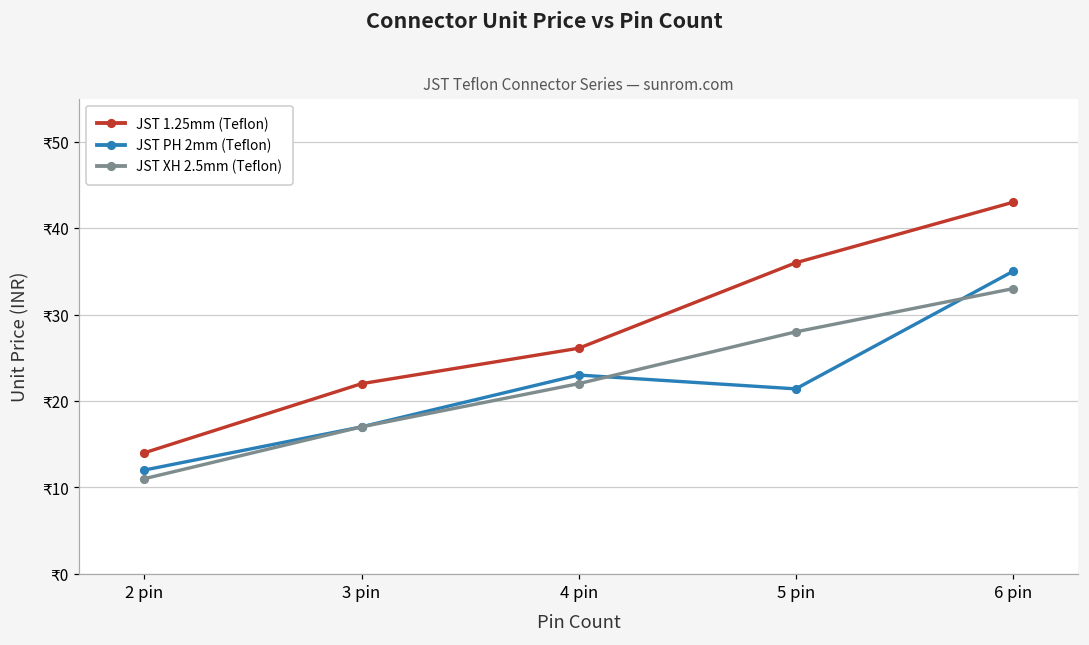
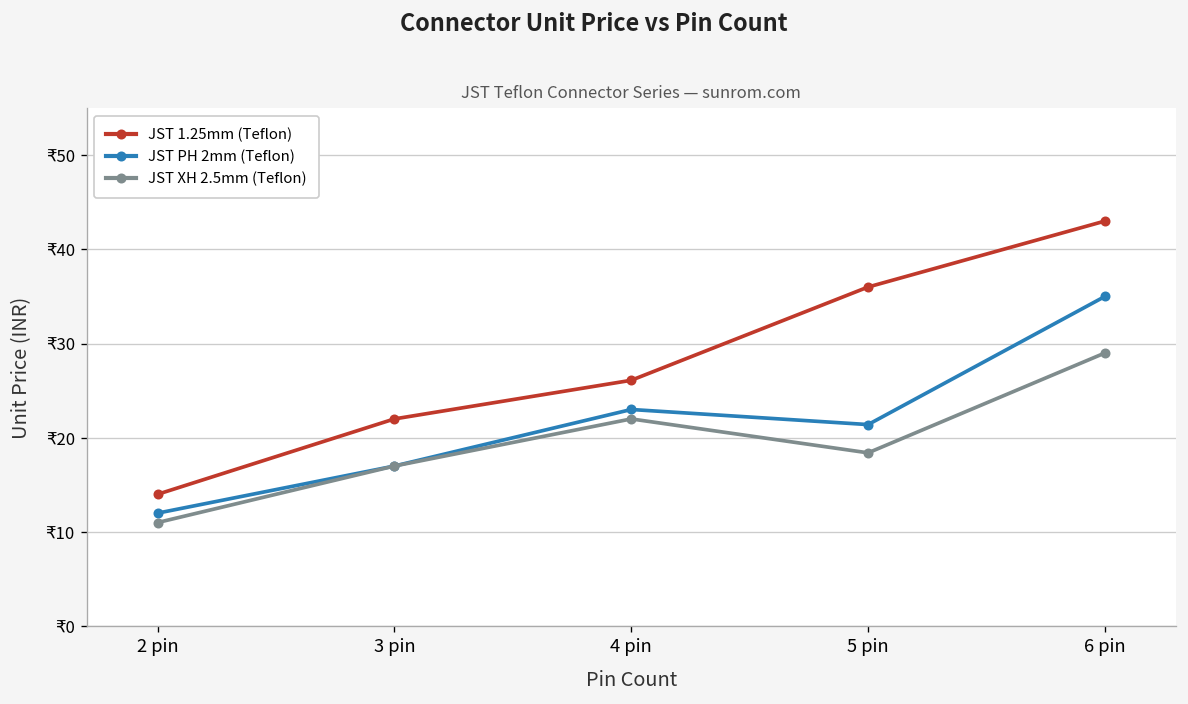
  {
    "JST 1.25mm (Teflon)": {
      "2 pin": "₹14",
      "3 pin": "₹22",
      "4 pin": "₹26",
      "5 pin": "₹36",
      "6 pin": "₹43"
    },
    "JST PH 2mm (Teflon)": {
      "2 pin": "₹12",
      "4 pin": "₹23",
      "5 pin": "₹21",
      "6 pin": "₹35"
    },
    "JST XH 2.5mm (Teflon)": {
      "2 pin": "₹11",
      "4 pin": "₹22",
-     "5 pin": "₹28",
-     "6 pin": "₹33"
+     "5 pin": "₹18",
+     "6 pin": "₹29"
    }
  }
